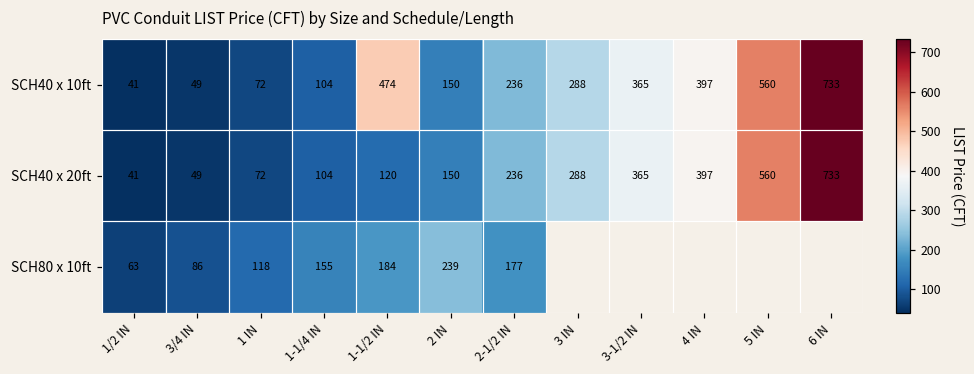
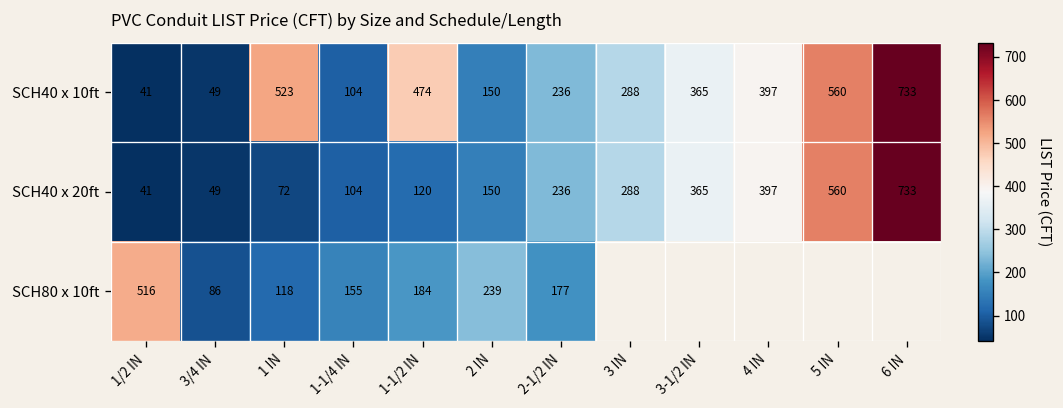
  {
    "SCH40 x 10ft": {
      "1/2 IN": 41,
      "3/4 IN": 49,
-     "1 IN": 72,
+     "1 IN": 523,
      "1-1/4 IN": 104,
      "1-1/2 IN": 474,
      "2 IN": 150,
      "2-1/2 IN": 236,
      "3 IN": 288,
      "3-1/2 IN": 365,
      "4 IN": 397,
      "5 IN": 560,
      "6 IN": 733
    },
    "SCH40 x 20ft": {
      "1/2 IN": 41,
      "3/4 IN": 49,
      "1 IN": 72,
      "1-1/4 IN": 104,
      "1-1/2 IN": 120,
      "2 IN": 150,
      "2-1/2 IN": 236,
      "3 IN": 288,
      "3-1/2 IN": 365,
      "4 IN": 397,
      "5 IN": 560,
      "6 IN": 733
    },
    "SCH80 x 10ft": {
-     "1/2 IN": 63,
+     "1/2 IN": 516,
      "3/4 IN": 86,
      "1 IN": 118,
      "1-1/4 IN": 155,
      "1-1/2 IN": 184,
      "2 IN": 239,
      "2-1/2 IN": 177
    }
  }
